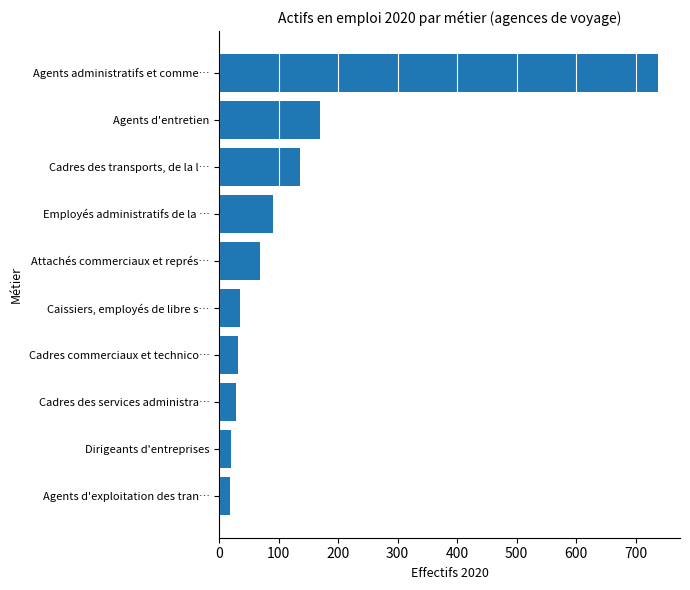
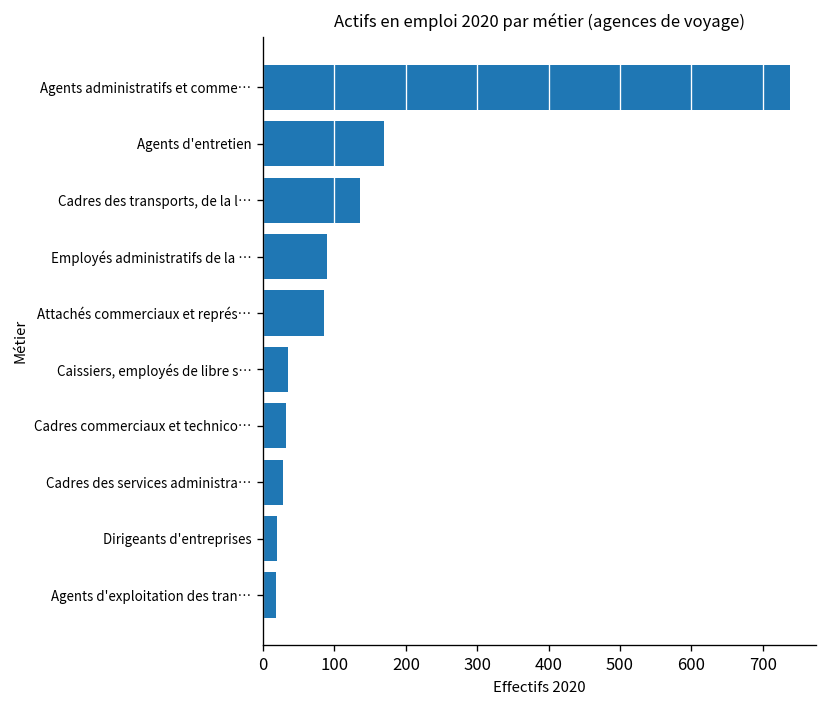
  {
    "Agents administratifs et comme…": 740,
    "Agents d'entretien": 170,
    "Cadres des transports, de la l…": 140,
    "Employés administratifs de la …": 90,
-   "Attachés commerciaux et représ…": 70,
+   "Attachés commerciaux et représ…": 90,
    "Caissiers, employés de libre s…": 30,
    "Cadres commerciaux et technico…": 30,
    "Cadres des services administra…": 30,
    "Dirigeants d'entreprises": 20,
    "Agents d'exploitation des tran…": 20
  }
